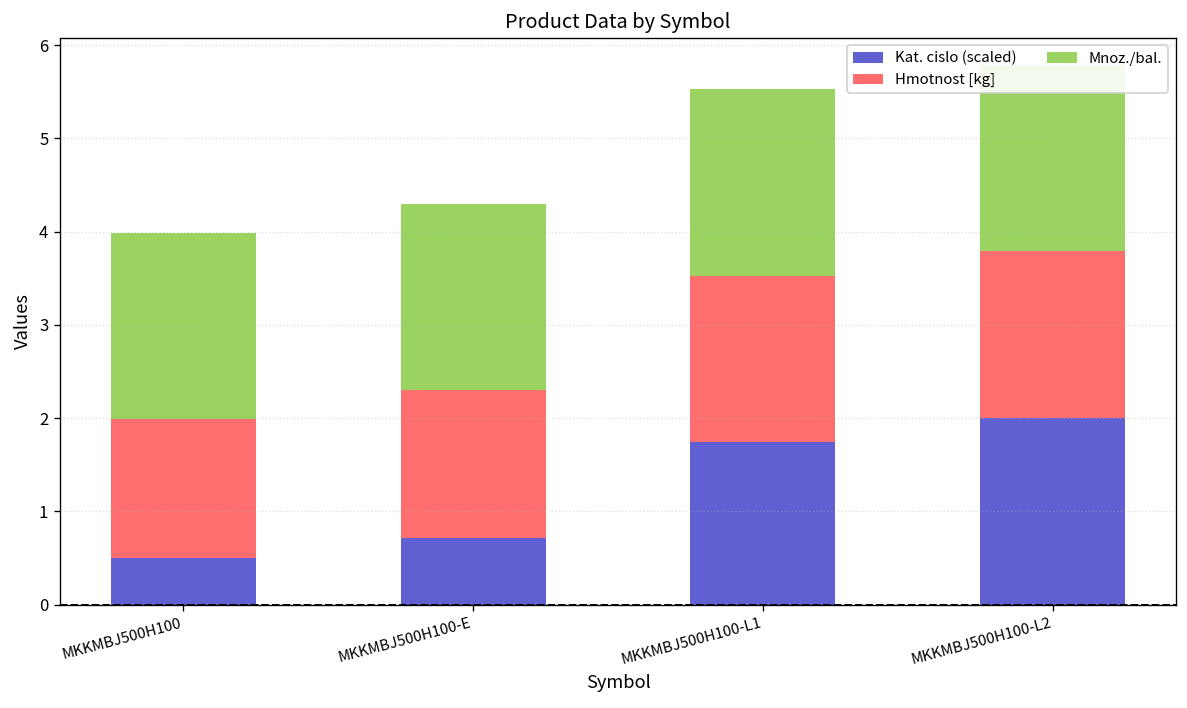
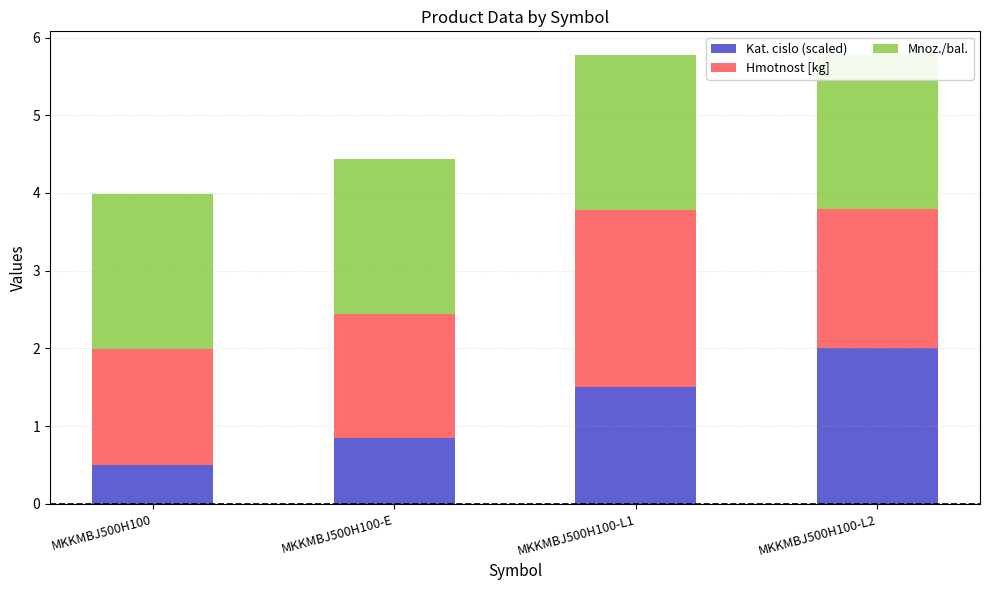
  {
    "Kat. cislo (scaled)": {
      "MKKMBJ500H100": 0.5,
-     "MKKMBJ500H100-E": 0.7,
-     "MKKMBJ500H100-L1": 1.7,
+     "MKKMBJ500H100-E": 0.9,
+     "MKKMBJ500H100-L1": 1.5,
      "MKKMBJ500H100-L2": 2.0
    },
    "Hmotnost [kg]": {
      "MKKMBJ500H100": 1.5,
      "MKKMBJ500H100-E": 1.6,
-     "MKKMBJ500H100-L1": 1.8,
+     "MKKMBJ500H100-L1": 2.3,
      "MKKMBJ500H100-L2": 1.8
    },
    "Mnoz./bal.": {
      "MKKMBJ500H100": 2.0,
      "MKKMBJ500H100-E": 2.0,
      "MKKMBJ500H100-L1": 2.0
    }
  }
